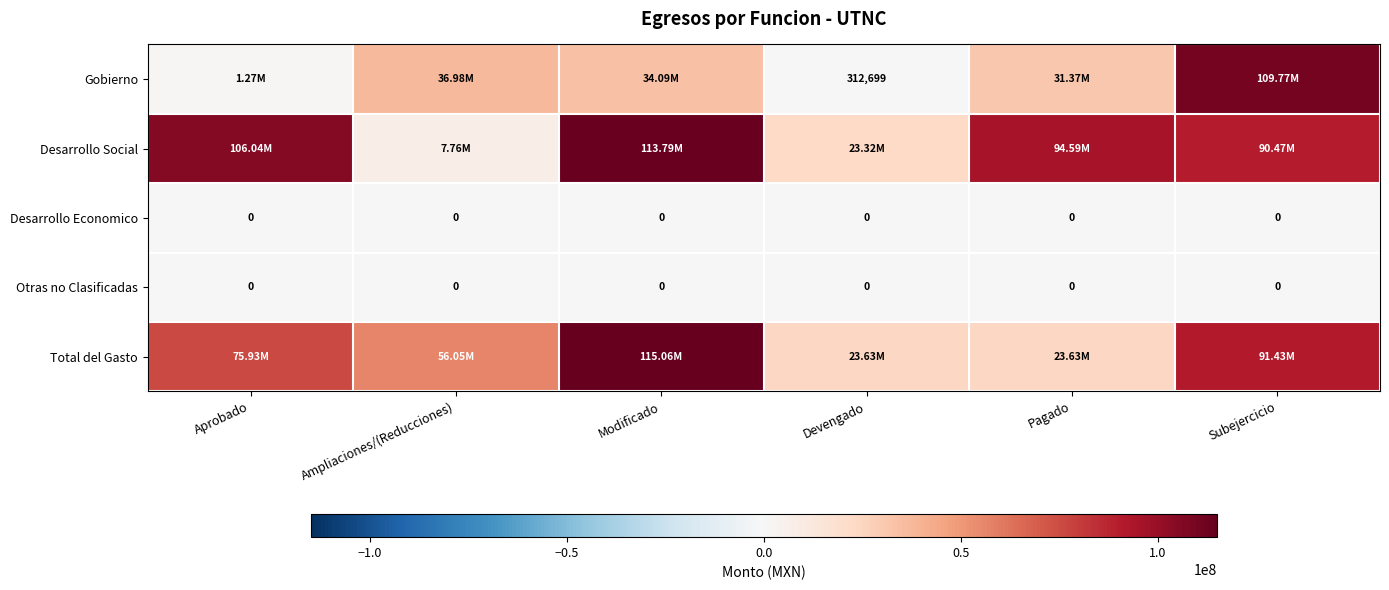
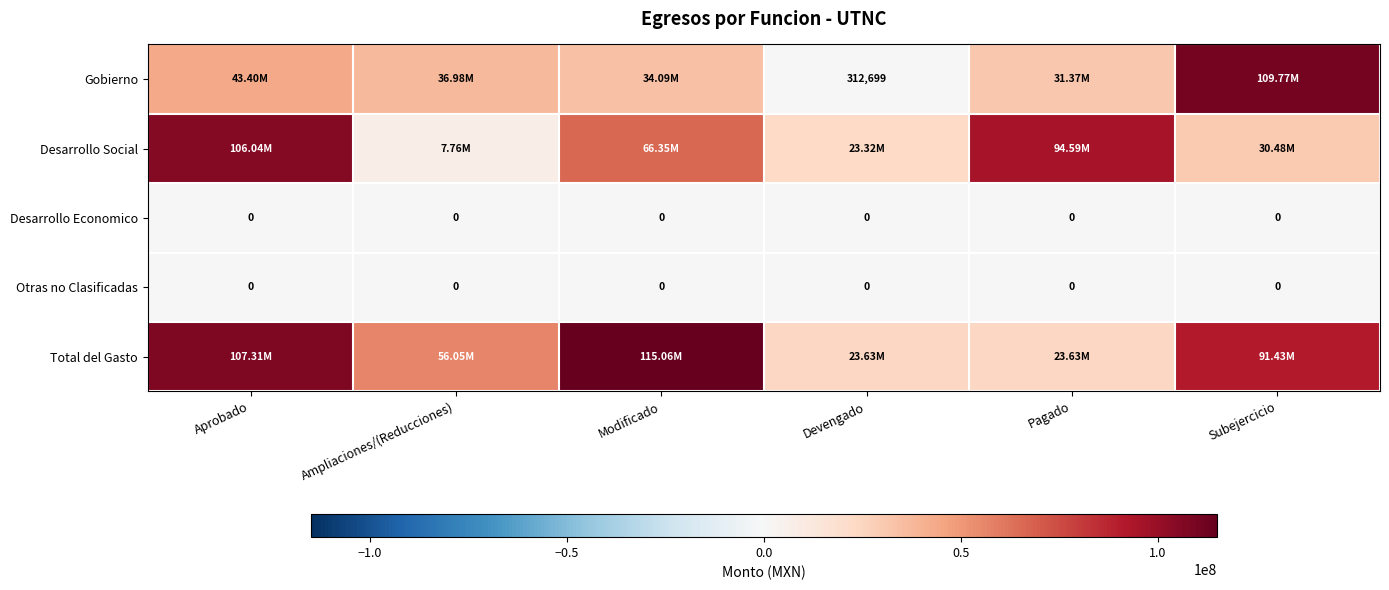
  {
    "Gobierno": {
-     "Aprobado": "1.27M",
+     "Aprobado": "43.40M",
      "Ampliaciones/(Reducciones)": "36.98M",
      "Modificado": "34.09M",
      "Devengado": "312,699",
      "Pagado": "31.37M",
      "Subejercicio": "109.77M"
    },
    "Desarrollo Social": {
      "Aprobado": "106.04M",
      "Ampliaciones/(Reducciones)": "7.76M",
-     "Modificado": "113.79M",
+     "Modificado": "66.35M",
      "Devengado": "23.32M",
      "Pagado": "94.59M",
-     "Subejercicio": "90.47M"
+     "Subejercicio": "30.48M"
    },
    "Desarrollo Economico": {
      "Aprobado": "0",
      "Ampliaciones/(Reducciones)": "0",
      "Modificado": "0",
      "Devengado": "0",
      "Pagado": "0",
      "Subejercicio": "0"
    },
    "Otras no Clasificadas": {
      "Aprobado": "0",
      "Ampliaciones/(Reducciones)": "0",
      "Modificado": "0",
      "Devengado": "0",
      "Pagado": "0",
      "Subejercicio": "0"
    },
    "Total del Gasto": {
-     "Aprobado": "75.93M",
+     "Aprobado": "107.31M",
      "Ampliaciones/(Reducciones)": "56.05M",
      "Modificado": "115.06M",
      "Devengado": "23.63M",
      "Pagado": "23.63M",
      "Subejercicio": "91.43M"
    }
  }
